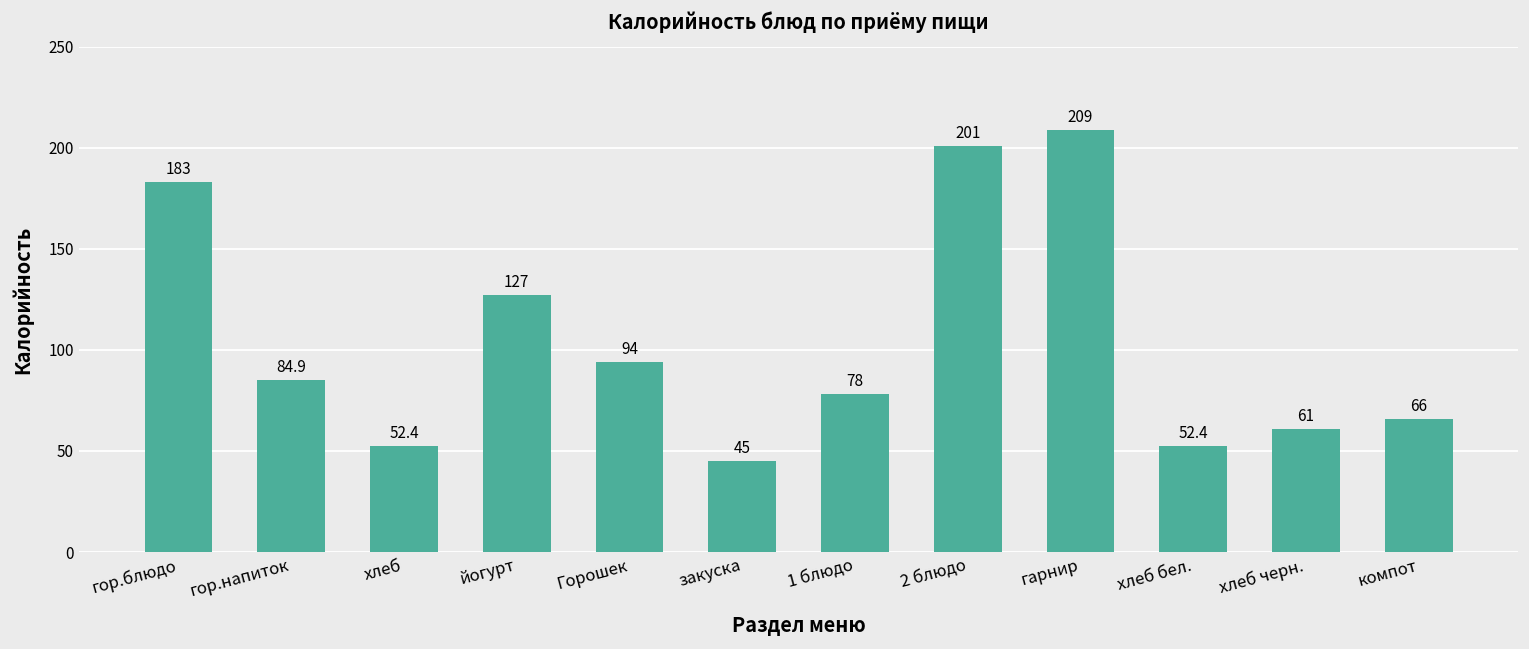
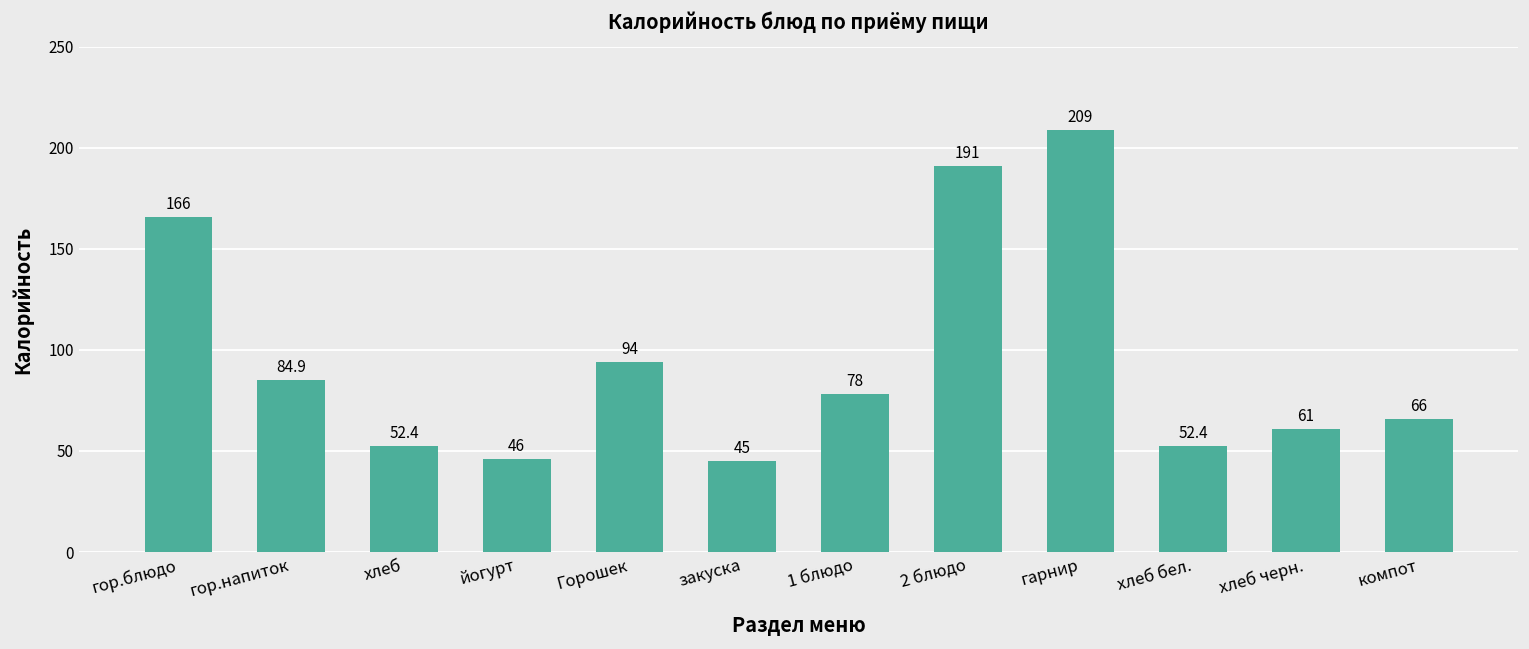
  {
-   "гор.блюдо": 183,
+   "гор.блюдо": 166,
    "гор.напиток": 84.9,
    "хлеб": 52.4,
-   "йогурт": 127,
+   "йогурт": 46,
    "Горошек": 94,
    "закуска": 45,
    "1 блюдо": 78,
-   "2 блюдо": 201,
+   "2 блюдо": 191,
    "гарнир": 209,
    "хлеб бел.": 52.4,
    "хлеб черн.": 61,
    "компот": 66
  }
